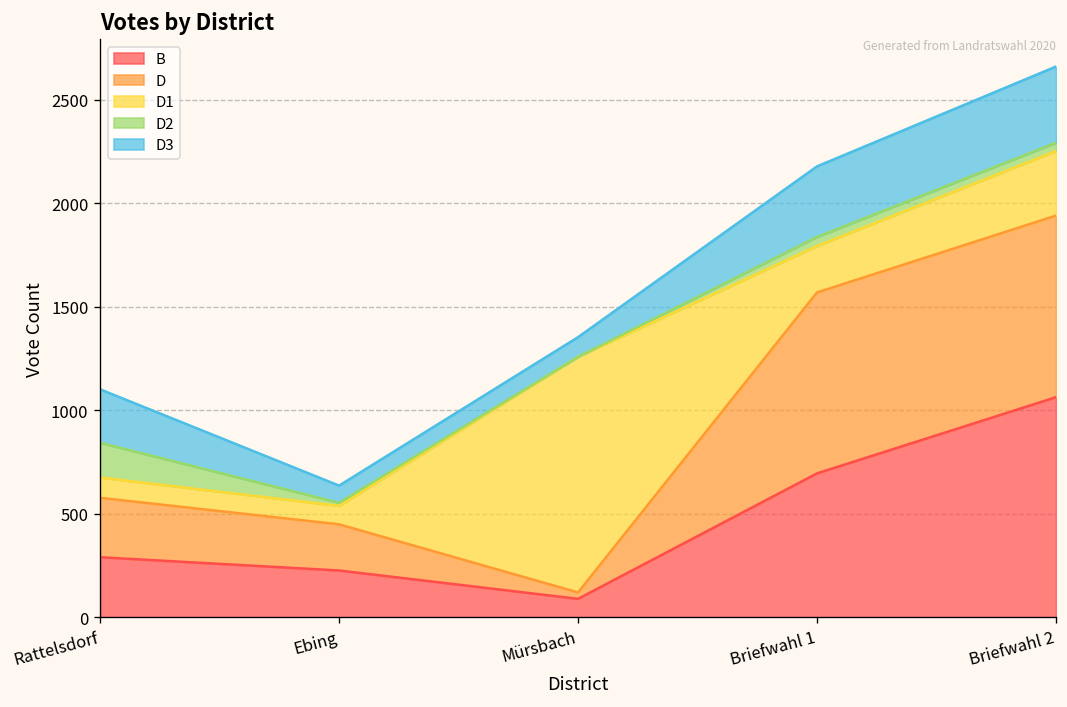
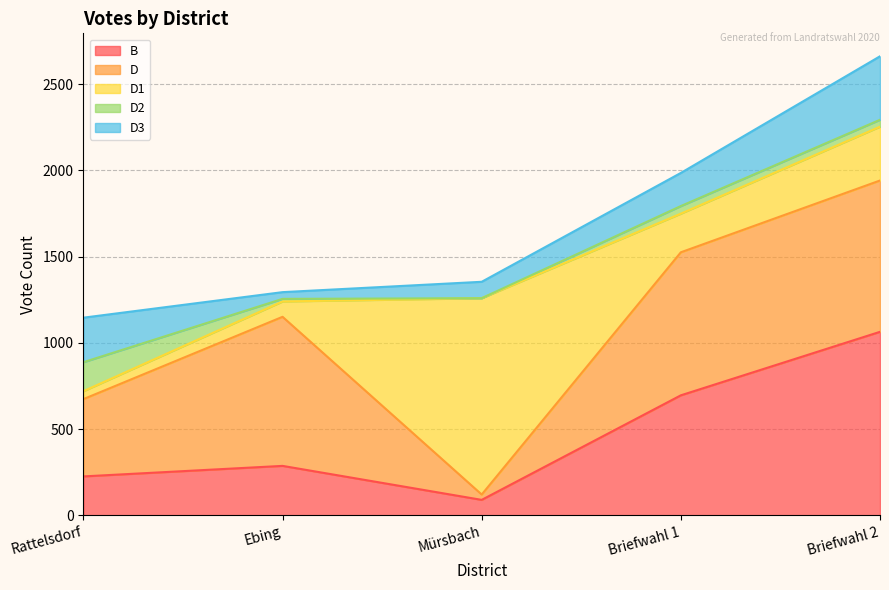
  {
    "B": {
-     "Rattelsdorf": 290,
-     "Ebing": 230,
+     "Rattelsdorf": 230,
+     "Ebing": 290,
      "Mürsbach": 90,
      "Briefwahl 1": 700,
      "Briefwahl 2": 1060
    },
    "D": {
-     "Rattelsdorf": 290,
-     "Ebing": 220,
+     "Rattelsdorf": 450,
+     "Ebing": 860,
      "Mürsbach": 30,
-     "Briefwahl 1": 870,
+     "Briefwahl 1": 830,
      "Briefwahl 2": 880
    },
    "D1": {
-     "Rattelsdorf": 100,
+     "Rattelsdorf": 50,
      "Ebing": 90,
      "Briefwahl 1": 220,
      "Briefwahl 2": 310
    },
    "D2": {
      "Rattelsdorf": 170,
      "Ebing": 20,
      "Briefwahl 1": 40,
      "Briefwahl 2": 40
    },
    "D3": {
      "Rattelsdorf": 260,
-     "Ebing": 80,
+     "Ebing": 40,
      "Mürsbach": 100,
-     "Briefwahl 1": 340
+     "Briefwahl 1": 190
    }
  }
